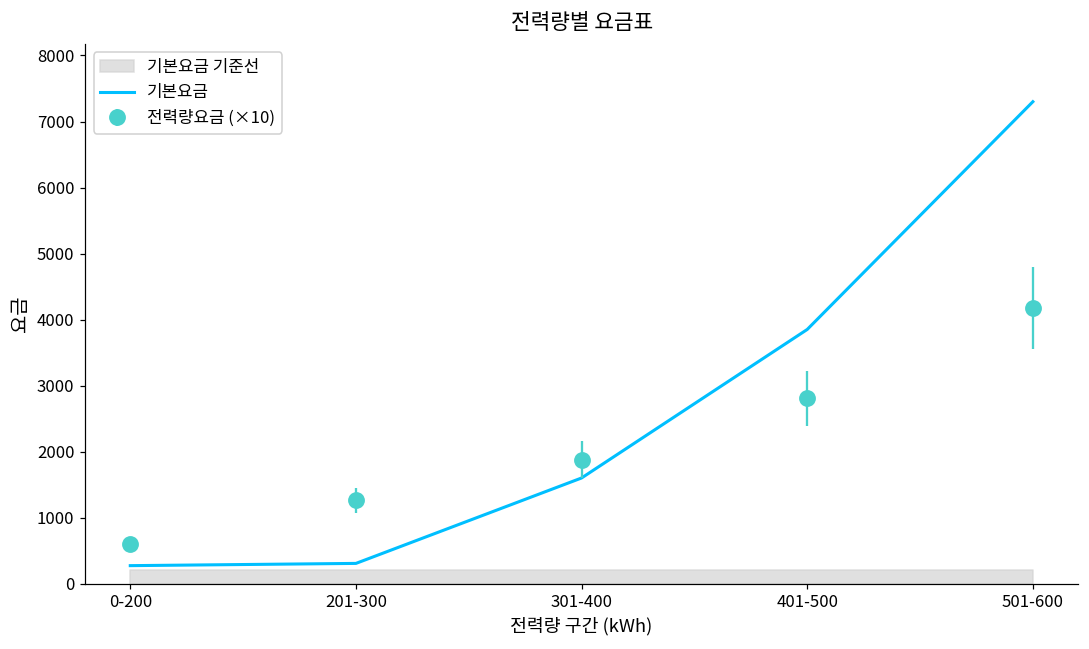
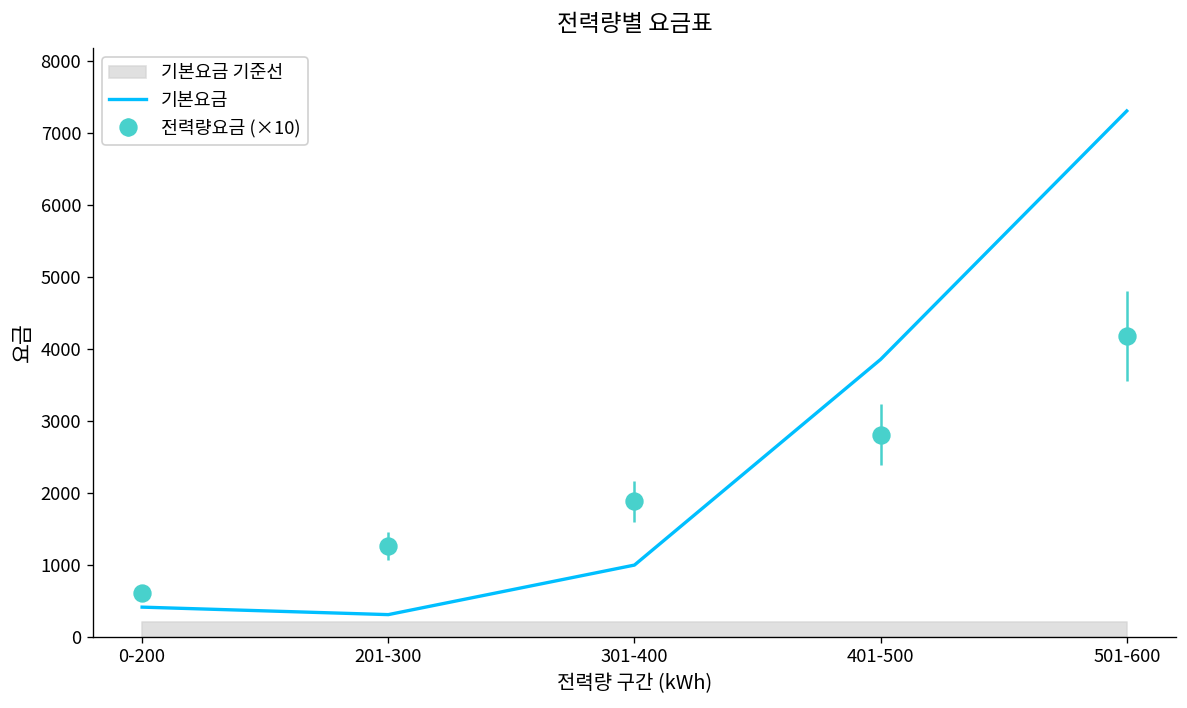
  {
    "기본요금": {
-     "0-200": 300,
+     "0-200": 400,
      "201-300": 300,
-     "301-400": 1600,
+     "301-400": 1000,
      "401-500": 3900,
      "501-600": 7300
    },
    "기본요금 기준선": {
      "0-200": 200,
      "201-300": 200,
      "301-400": 200,
      "401-500": 200,
      "501-600": 200
    }
  }
